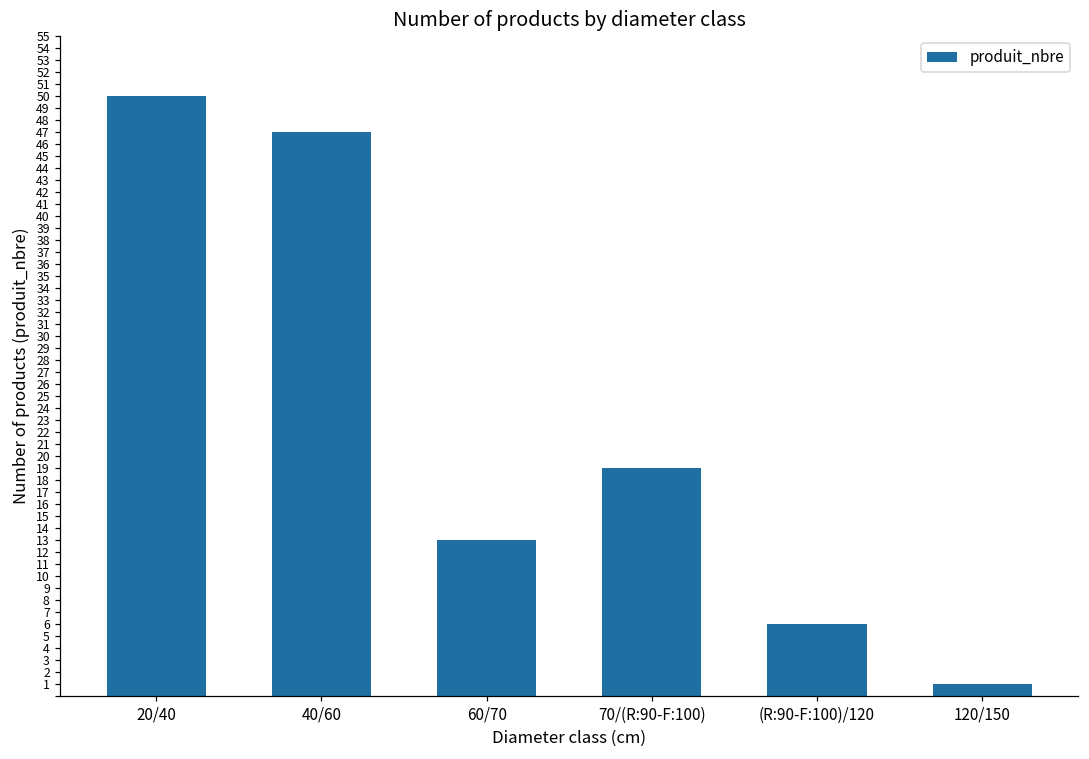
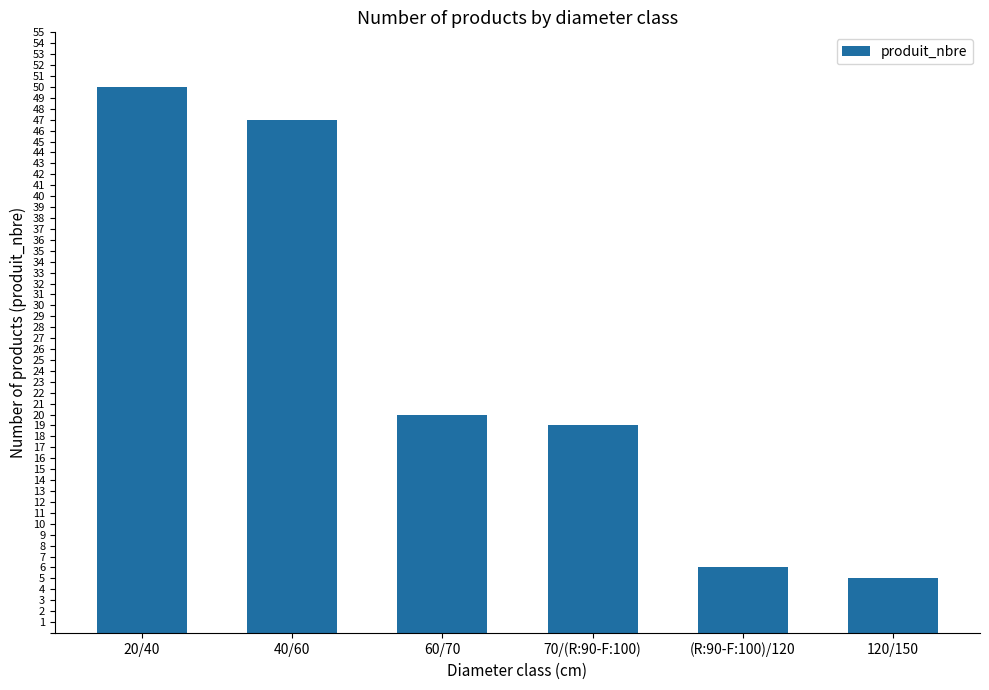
  {
    "20/40": 50,
    "40/60": 47,
-   "60/70": 13,
+   "60/70": 20,
    "70/(R:90-F:100)": 19,
    "(R:90-F:100)/120": 6,
-   "120/150": 1
+   "120/150": 5
  }
